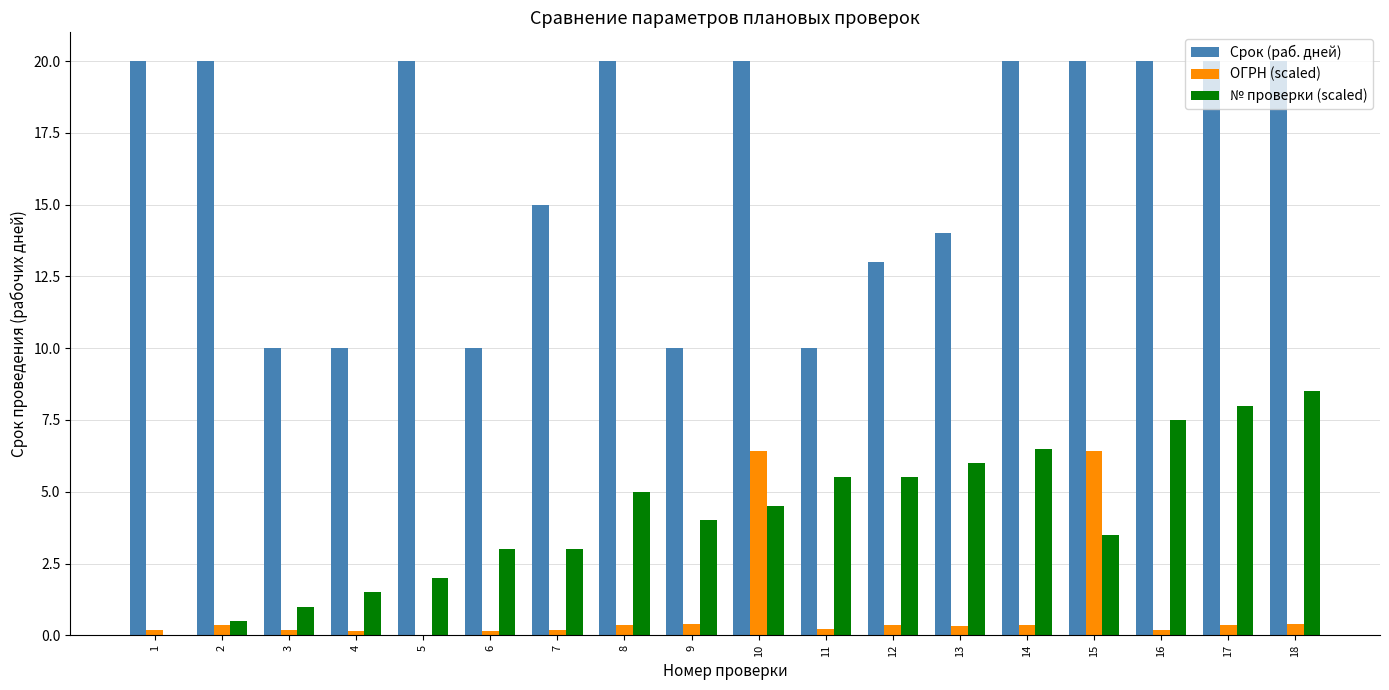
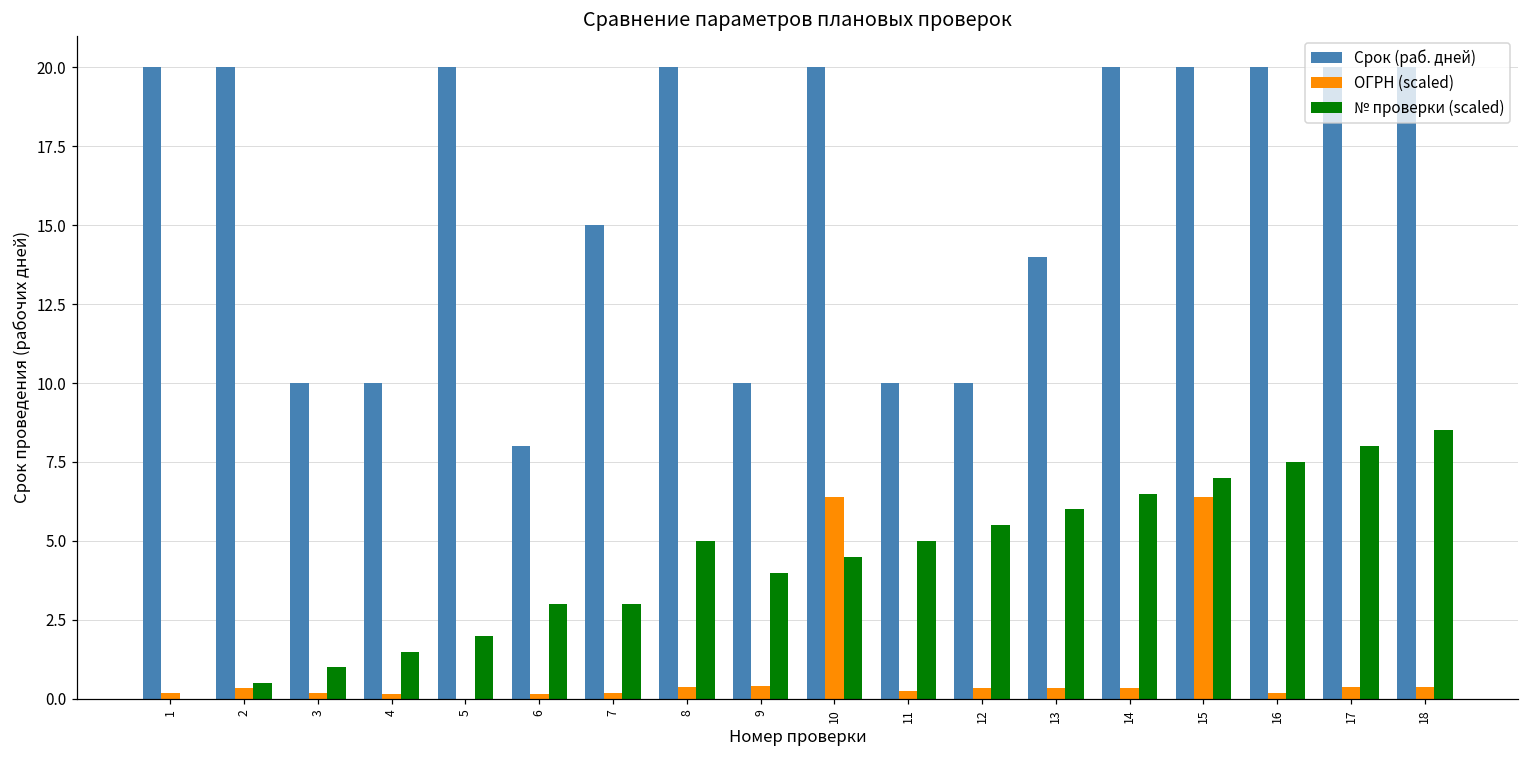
  {
    "Срок (раб. дней)": {
      "1": 20,
      "2": 20,
      "3": 10,
      "4": 10,
      "5": 20,
-     "6": 10,
+     "6": 8,
      "7": 15,
      "8": 20,
      "9": 10,
      "10": 20,
      "11": 10,
-     "12": 13,
+     "12": 10,
      "13": 14,
      "14": 20,
      "15": 20,
      "16": 20
    },
    "ОГРН (scaled)": {
      "1": 0.2,
      "2": 0.3,
      "3": 0.2,
      "4": 0.2,
      "6": 0.2,
      "7": 0.2,
      "8": 0.4,
      "9": 0.4,
      "10": 6.4,
      "11": 0.2,
      "12": 0.4,
      "13": 0.3,
      "14": 0.4,
      "15": 6.4,
      "16": 0.2,
      "17": 0.4,
      "18": 0.4
    },
    "№ проверки (scaled)": {
      "1": 0.0,
      "2": 0.5,
      "3": 1.0,
      "4": 1.5,
      "5": 2.0,
      "6": 3.0,
      "7": 3.0,
      "8": 5.0,
      "9": 4.0,
      "10": 4.5,
-     "11": 5.5,
+     "11": 5.0,
      "12": 5.5,
      "13": 6.0,
      "14": 6.5,
-     "15": 3.5,
+     "15": 7.0,
      "16": 7.5,
      "17": 8.0,
      "18": 8.5
    }
  }
